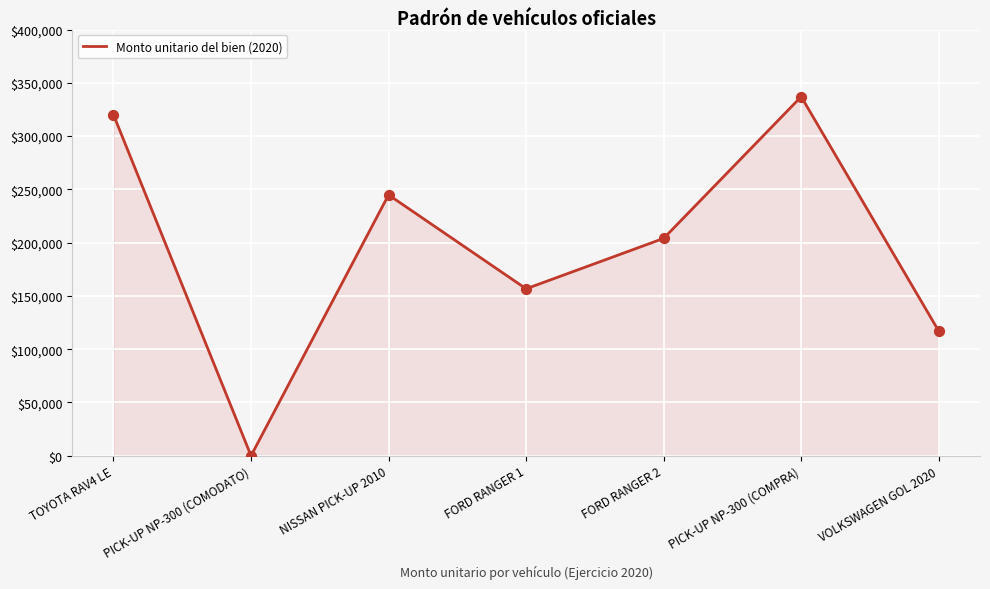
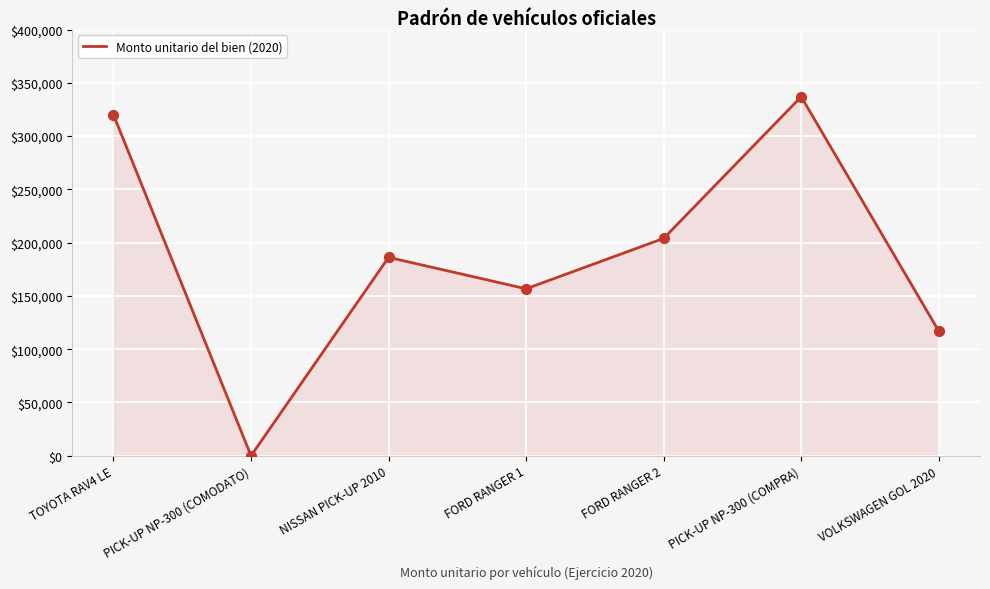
  {
    "TOYOTA RAV4 LE": "$320,000",
    "PICK-UP NP-300 (COMODATO)": "$0",
-   "NISSAN PICK-UP 2010": "$245,000",
+   "NISSAN PICK-UP 2010": "$186,000",
    "FORD RANGER 1": "$157,000",
    "FORD RANGER 2": "$204,000",
    "PICK-UP NP-300 (COMPRA)": "$337,000",
    "VOLKSWAGEN GOL 2020": "$117,000"
  }
